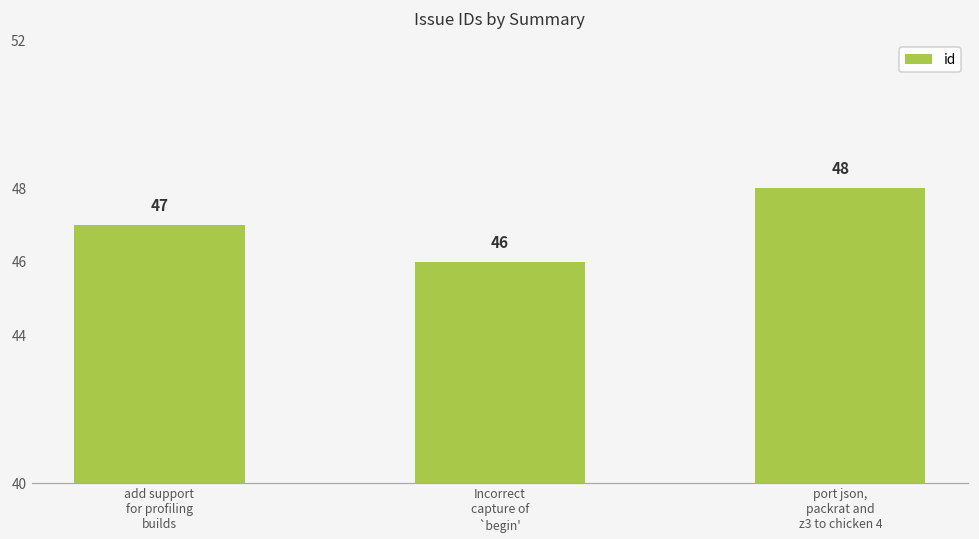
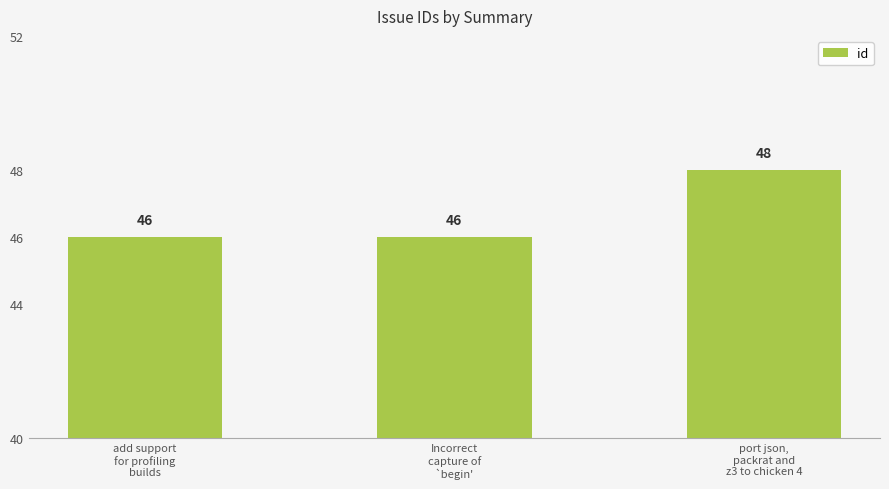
  {
-   "add support for profiling builds": 47,
+   "add support for profiling builds": 46,
    "Incorrect capture of `begin'": 46,
    "port json, packrat and z3 to chicken 4": 48
  }
